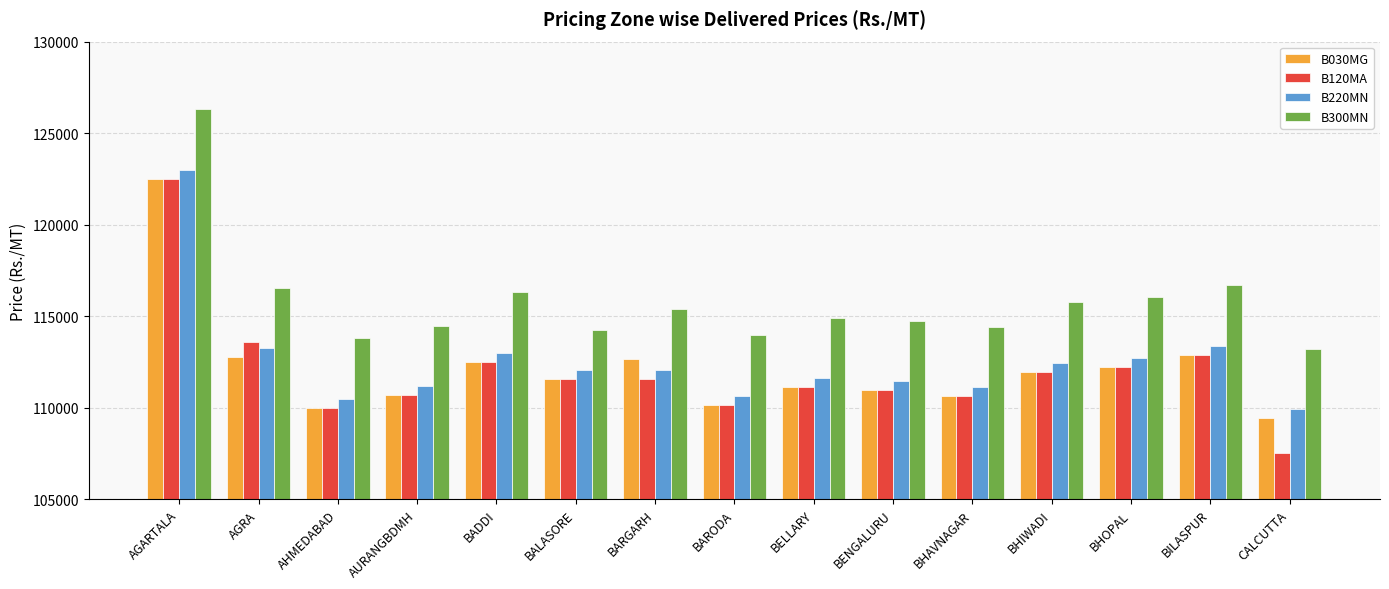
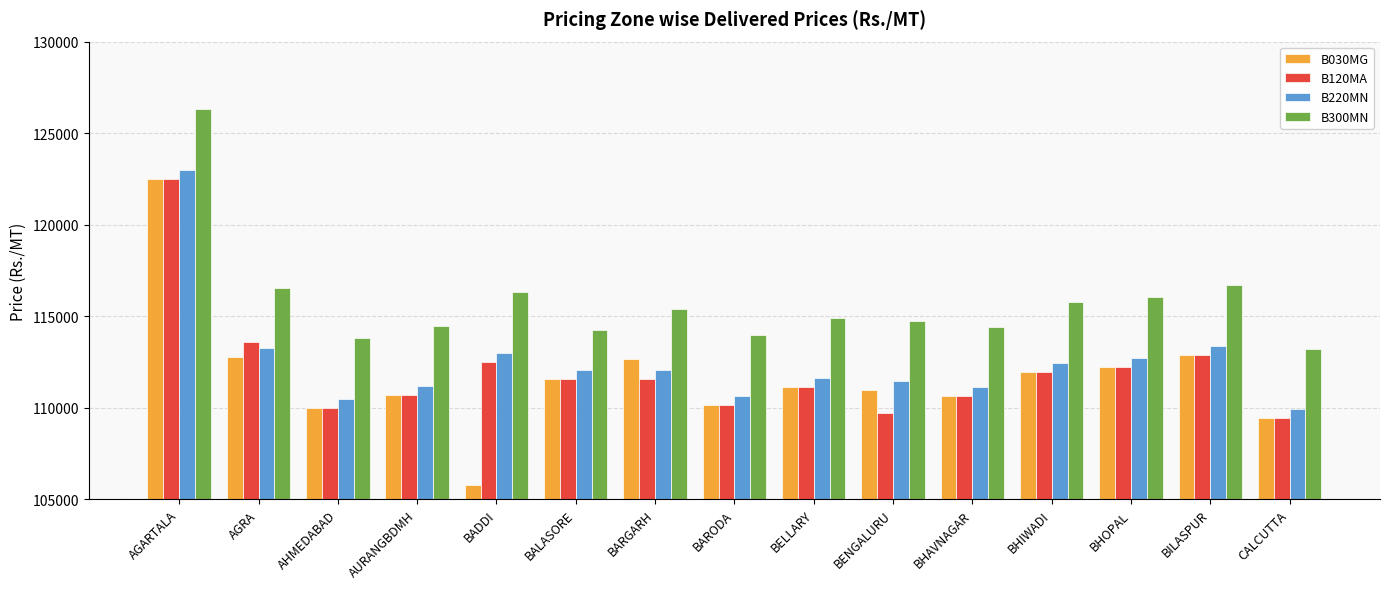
  {
    "B030MG": {
      "AGARTALA": 122500,
      "AGRA": 112800,
      "AHMEDABAD": 110000,
      "AURANGBDMH": 110700,
-     "BADDI": 112500,
+     "BADDI": 105800,
      "BALASORE": 111600,
      "BARGARH": 112600,
      "BARODA": 110200,
      "BELLARY": 111100,
      "BENGALURU": 111000,
      "BHAVNAGAR": 110600,
      "BHIWADI": 112000,
      "BHOPAL": 112200,
      "BILASPUR": 112900,
      "CALCUTTA": 109400
    },
    "B120MA": {
      "AGARTALA": 122500,
      "AGRA": 113600,
      "AHMEDABAD": 110000,
      "AURANGBDMH": 110700,
      "BADDI": 112500,
      "BALASORE": 111600,
      "BARGARH": 111600,
      "BARODA": 110200,
      "BELLARY": 111100,
-     "BENGALURU": 111000,
+     "BENGALURU": 109700,
      "BHAVNAGAR": 110600,
      "BHIWADI": 112000,
      "BHOPAL": 112200,
      "BILASPUR": 112900,
-     "CALCUTTA": 107500
+     "CALCUTTA": 109400
    },
    "B220MN": {
      "AGARTALA": 123000,
      "AGRA": 113200,
      "AHMEDABAD": 110500,
      "AURANGBDMH": 111200,
      "BADDI": 113000,
      "BALASORE": 112100,
      "BARGARH": 112100,
      "BARODA": 110600,
      "BELLARY": 111600,
      "BENGALURU": 111500,
      "BHAVNAGAR": 111100,
      "BHIWADI": 112400,
      "BHOPAL": 112700,
      "BILASPUR": 113400,
      "CALCUTTA": 109900
    },
    "B300MN": {
      "AGARTALA": 126300,
      "AGRA": 116600,
      "AHMEDABAD": 113800,
      "AURANGBDMH": 114500,
      "BADDI": 116300,
      "BALASORE": 114200,
      "BARGARH": 115400,
      "BARODA": 114000,
      "BELLARY": 114900,
      "BENGALURU": 114800,
      "BHAVNAGAR": 114400,
      "BHIWADI": 115800,
      "BHOPAL": 116000,
      "BILASPUR": 116700,
      "CALCUTTA": 113200
    }
  }
